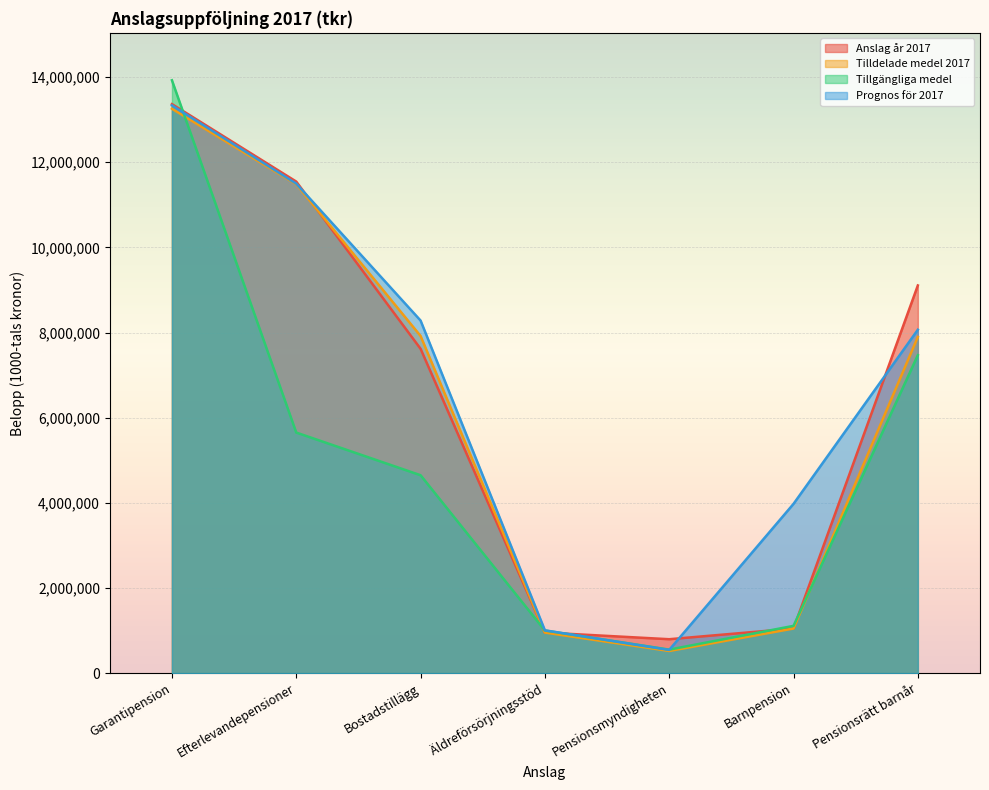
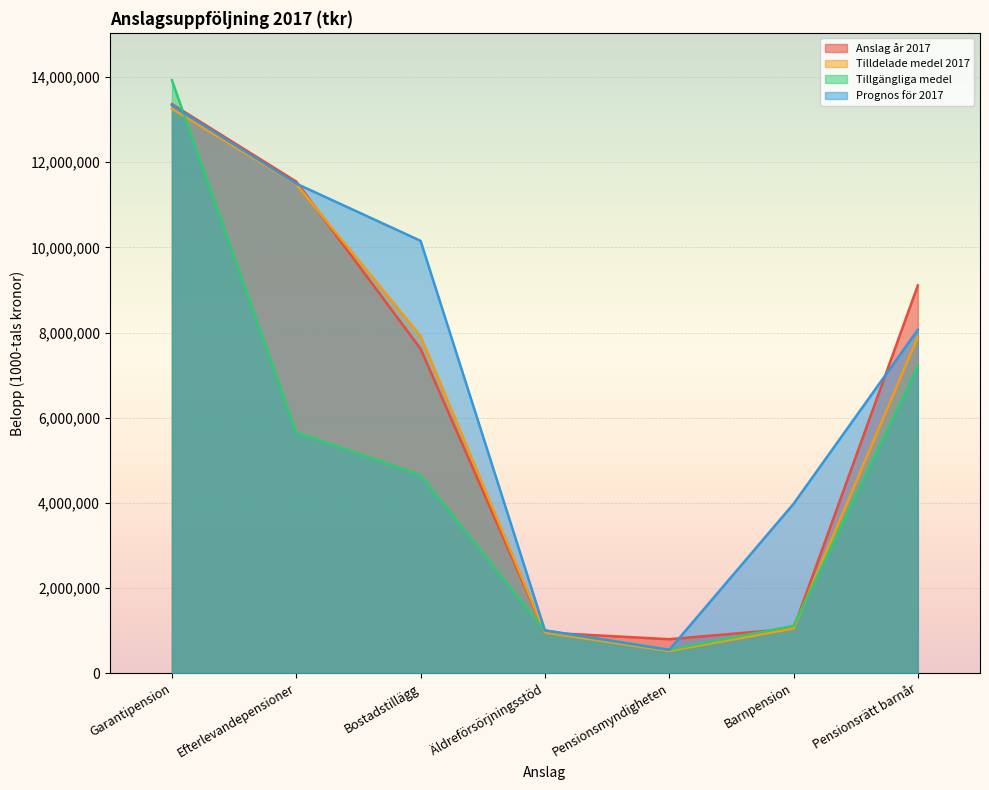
  {
    "Anslag år 2017": {
      "Bostadstillägg": "7,600,000",
      "Pensionsmyndigheten": "800,000",
      "Pensionsrätt barnår": "9,100,000"
    },
    "Tilldelade medel 2017": {
      "Garantipension": "13,300,000",
      "Bostadstillägg": "7,900,000",
      "Pensionsrätt barnår": "7,900,000"
    },
    "Tillgängliga medel": {
      "Garantipension": "13,900,000",
      "Efterlevandepensioner": "5,700,000",
      "Bostadstillägg": "4,600,000",
      "Barnpension": "1,100,000",
-     "Pensionsrätt barnår": "7,500,000"
+     "Pensionsrätt barnår": "7,200,000"
    },
    "Prognos för 2017": {
-     "Bostadstillägg": "8,300,000",
+     "Bostadstillägg": "10,200,000",
      "Barnpension": "4,000,000",
      "Pensionsrätt barnår": "8,100,000"
    }
  }
